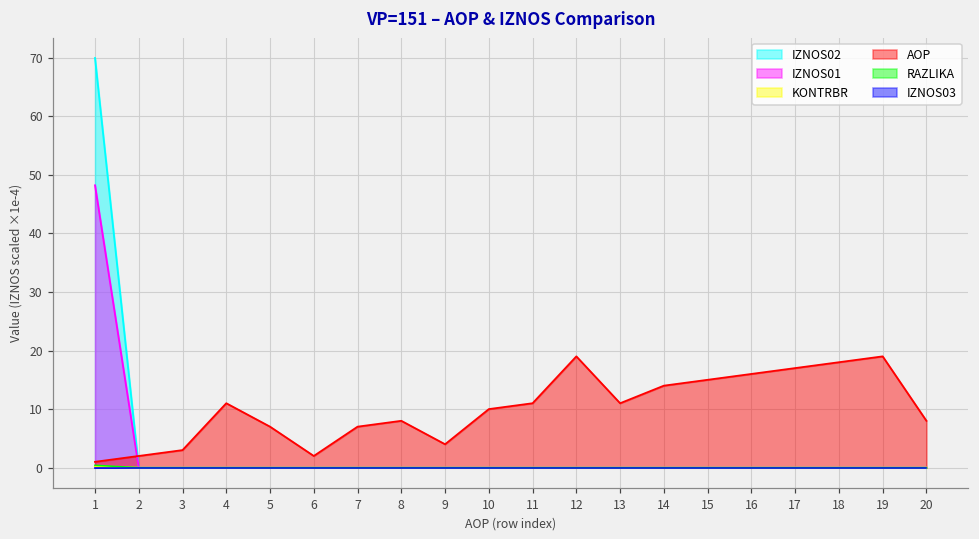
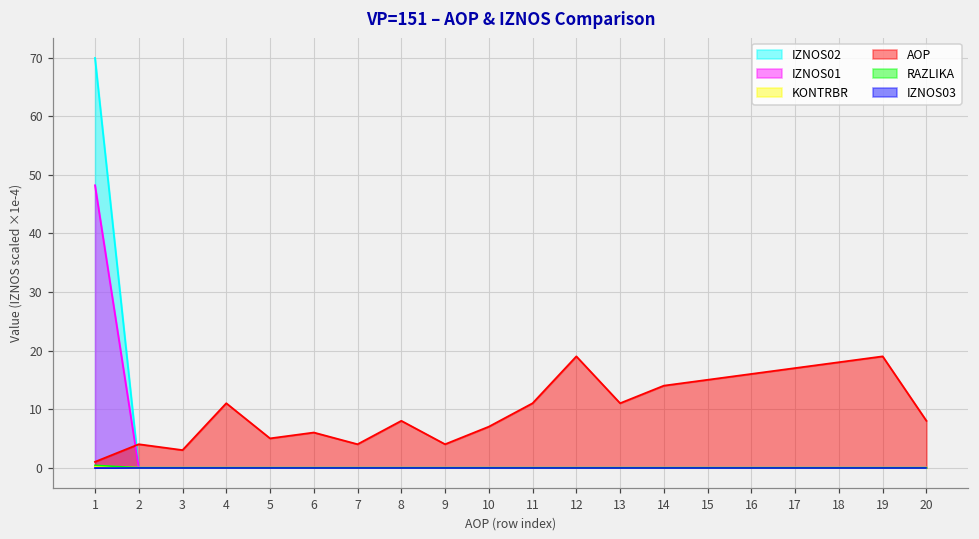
  {
    "IZNOS02": {
      "1": 70
    },
    "IZNOS01": {
      "1": 48
    },
    "AOP": {
      "1": 1,
-     "2": 2,
+     "2": 4,
      "3": 3,
      "4": 11,
-     "5": 7,
-     "6": 2,
-     "7": 7,
+     "5": 5,
+     "6": 6,
+     "7": 4,
      "8": 8,
      "9": 4,
-     "10": 10,
+     "10": 7,
      "11": 11,
      "12": 19,
      "13": 11,
      "14": 14,
      "15": 15,
      "16": 16,
      "17": 17,
      "18": 18,
      "19": 19,
      "20": 8
    }
  }
